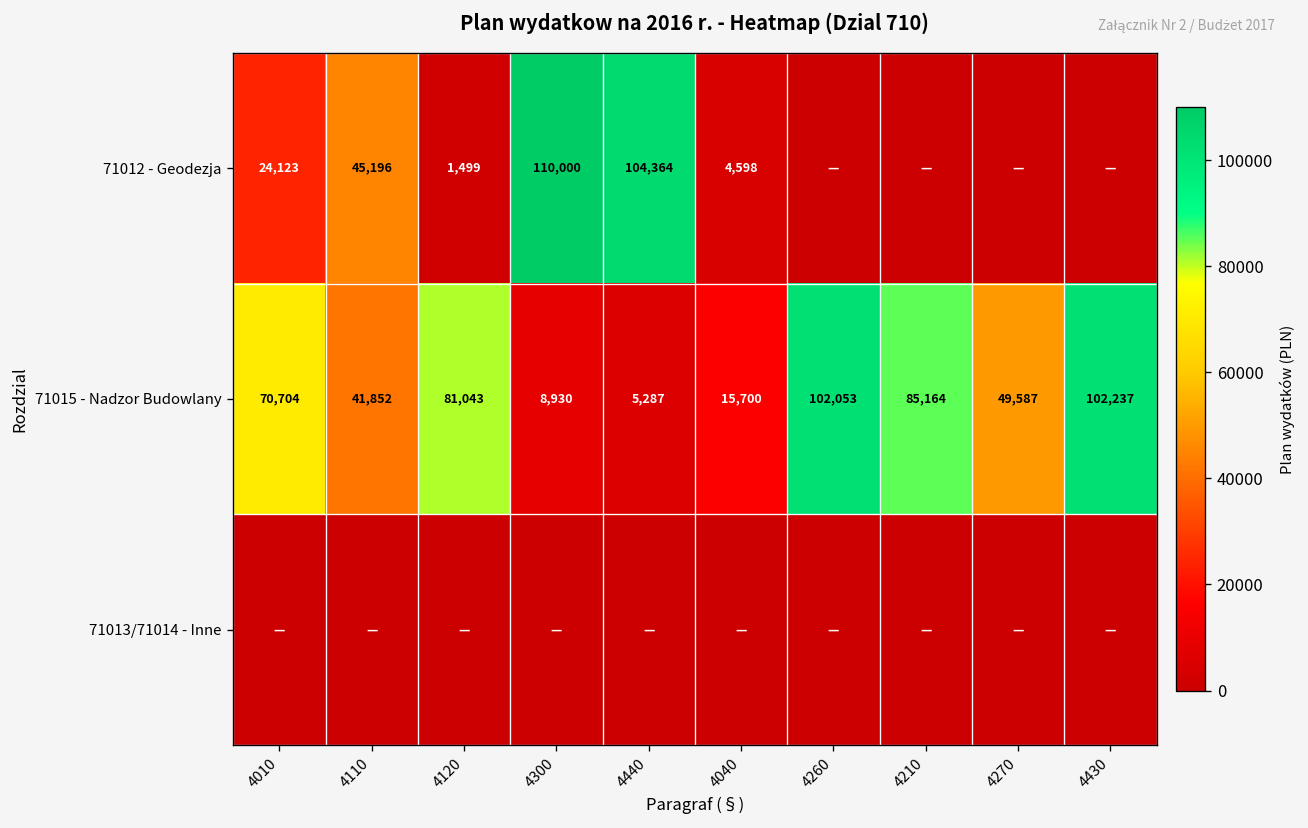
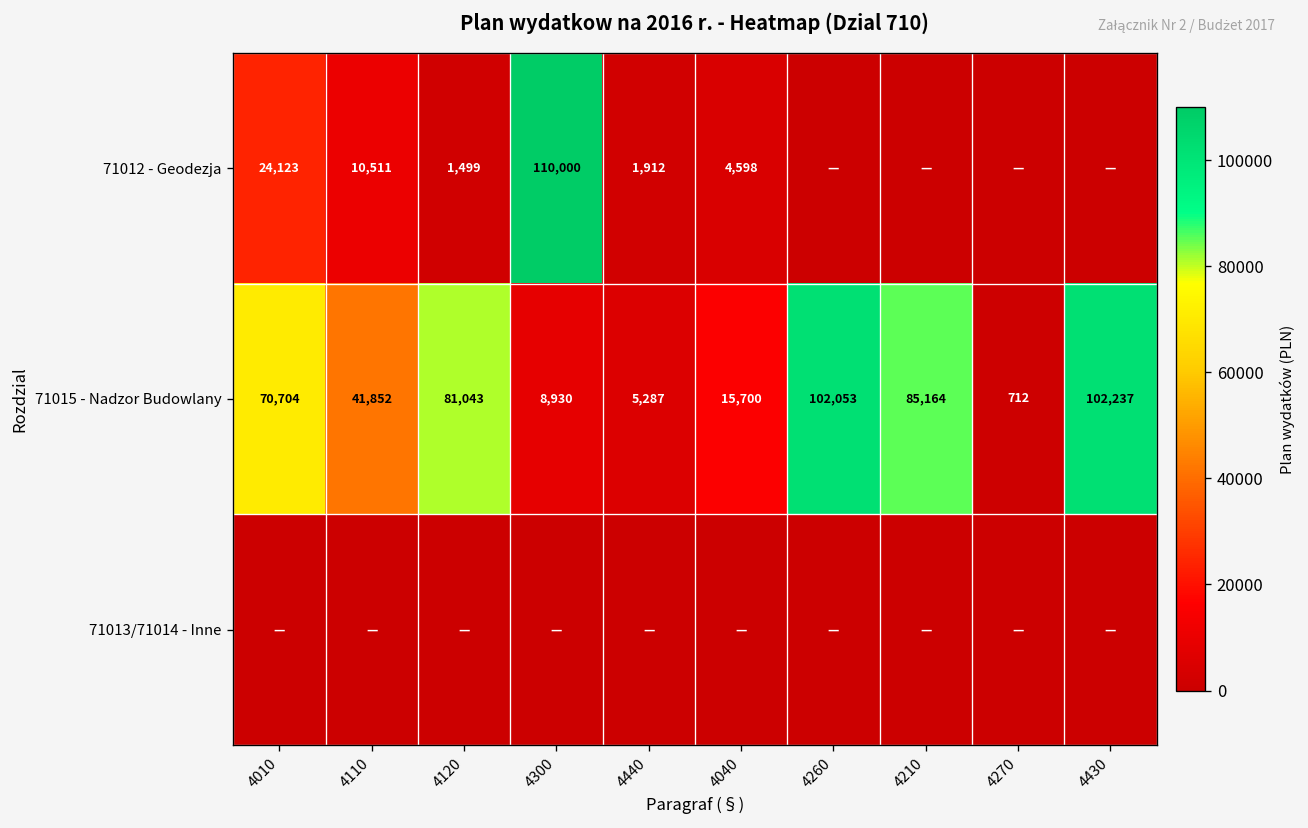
  {
    "71012 - Geodezja": {
      "4010": "24,123",
-     "4110": "45,196",
+     "4110": "10,511",
      "4120": "1,499",
      "4300": "110,000",
-     "4440": "104,364",
+     "4440": "1,912",
      "4040": "4,598"
    },
    "71015 - Nadzor Budowlany": {
      "4010": "70,704",
      "4110": "41,852",
      "4120": "81,043",
      "4300": "8,930",
      "4440": "5,287",
      "4040": "15,700",
      "4260": "102,053",
      "4210": "85,164",
-     "4270": "49,587",
+     "4270": "712",
      "4430": "102,237"
    }
  }
